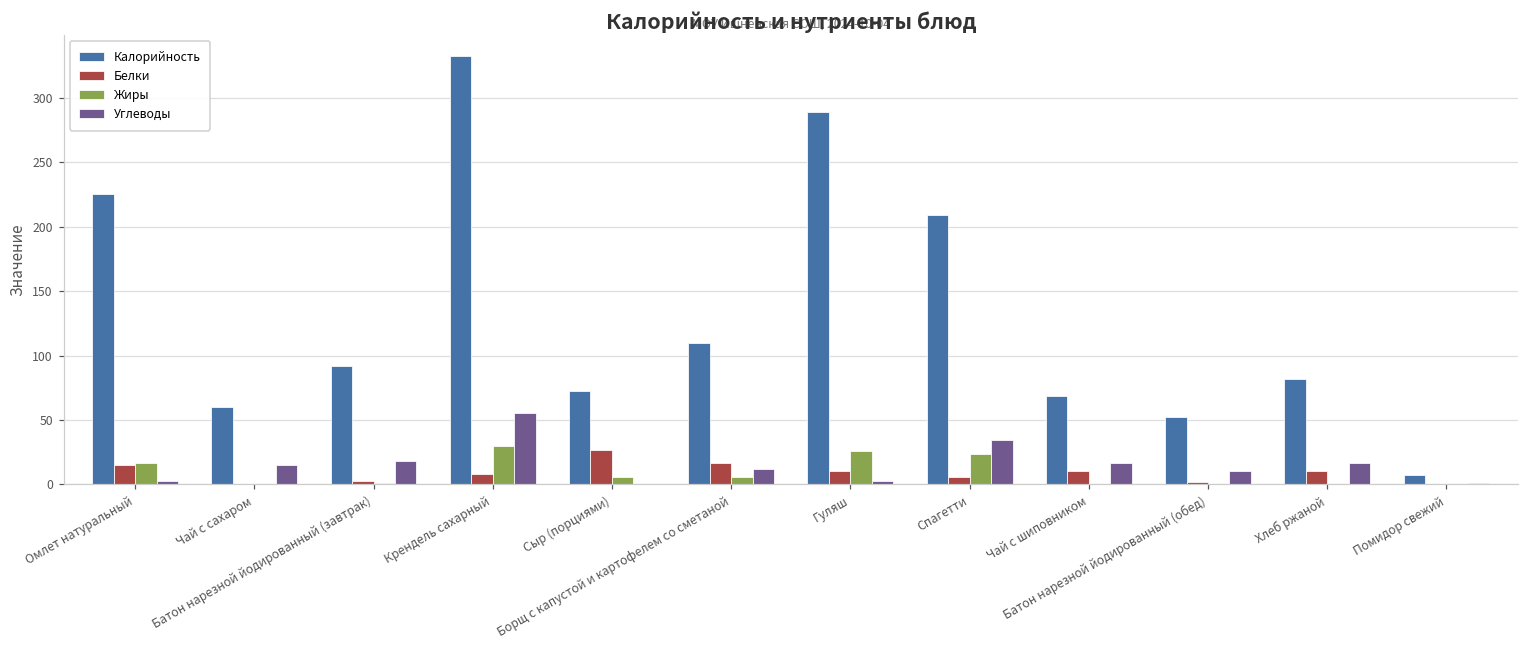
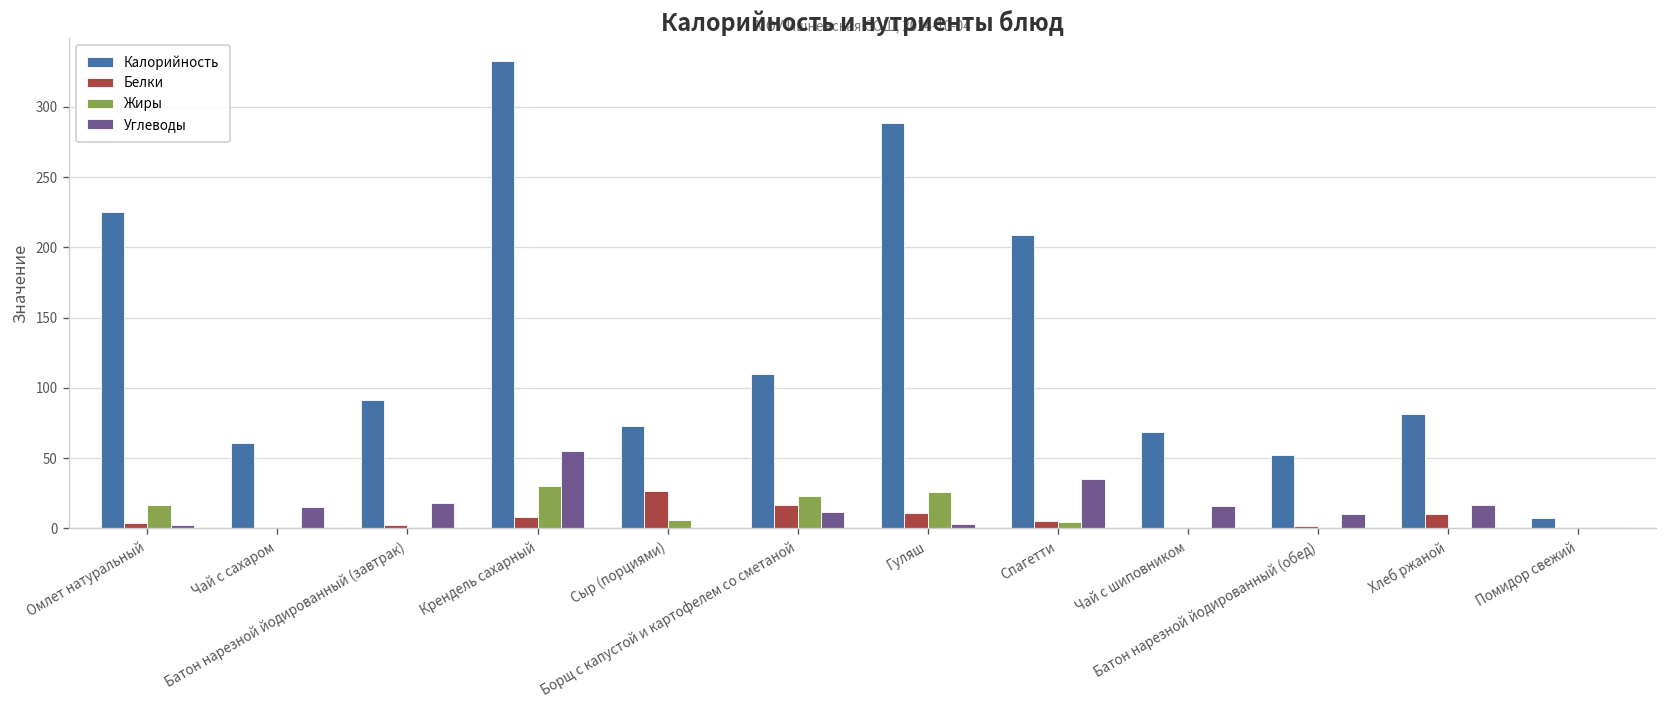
  {
    "Белки": {
-     "Омлет натуральный": 15,
+     "Омлет натуральный": 4,
      "Батон нарезной йодированный (завтрак)": 3,
      "Крендель сахарный": 8,
      "Сыр (порциями)": 26,
      "Борщ с капустой и картофелем со сметаной": 17,
      "Гуляш": 11,
      "Спагетти": 5,
-     "Чай с шиповником": 10,
+     "Чай с шиповником": 0,
      "Хлеб ржаной": 10
    },
    "Жиры": {
      "Омлет натуральный": 17,
      "Чай с сахаром": 0,
      "Крендель сахарный": 30,
      "Сыр (порциями)": 6,
-     "Борщ с капустой и картофелем со сметаной": 6,
+     "Борщ с капустой и картофелем со сметаной": 23,
      "Гуляш": 26,
-     "Спагетти": 24
+     "Спагетти": 5
    }
  }
